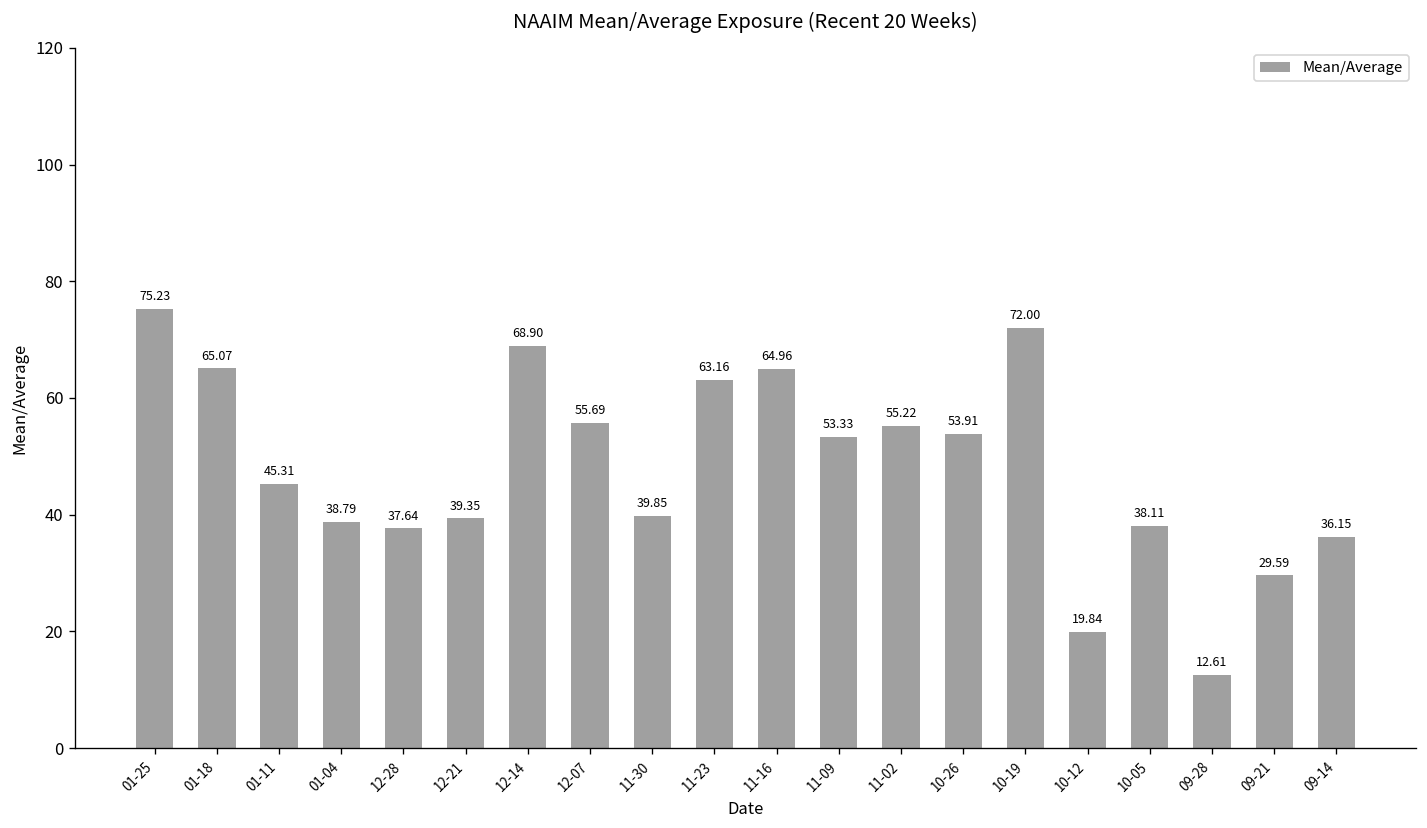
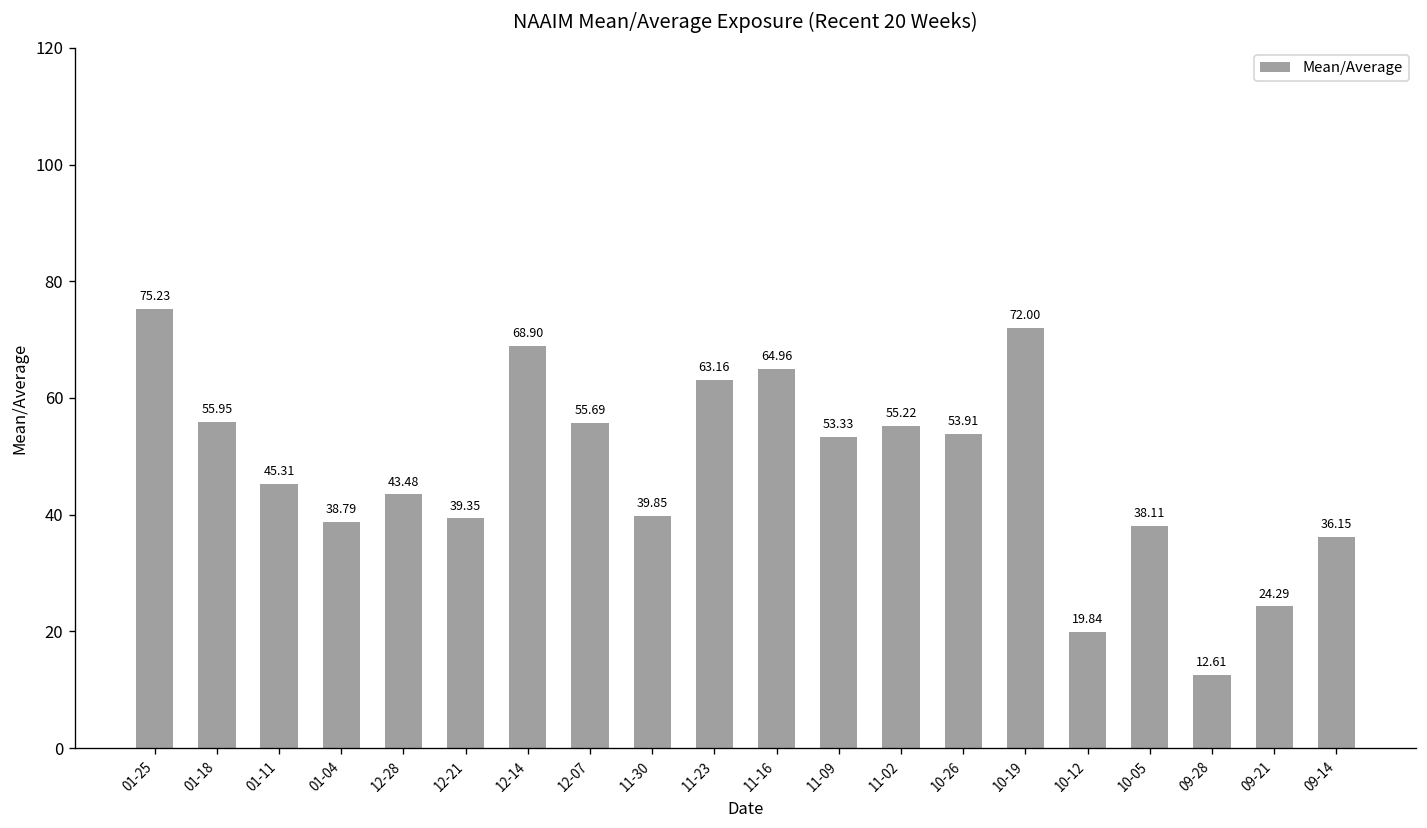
  {
    "01-25": 75.23,
-   "01-18": 65.07,
+   "01-18": 55.95,
    "01-11": 45.31,
    "01-04": 38.79,
-   "12-28": 37.64,
+   "12-28": 43.48,
    "12-21": 39.35,
    "12-14": 68.90,
    "12-07": 55.69,
    "11-30": 39.85,
    "11-23": 63.16,
    "11-16": 64.96,
    "11-09": 53.33,
    "11-02": 55.22,
    "10-26": 53.91,
    "10-19": 72.00,
    "10-12": 19.84,
    "10-05": 38.11,
    "09-28": 12.61,
-   "09-21": 29.59,
+   "09-21": 24.29,
    "09-14": 36.15
  }
